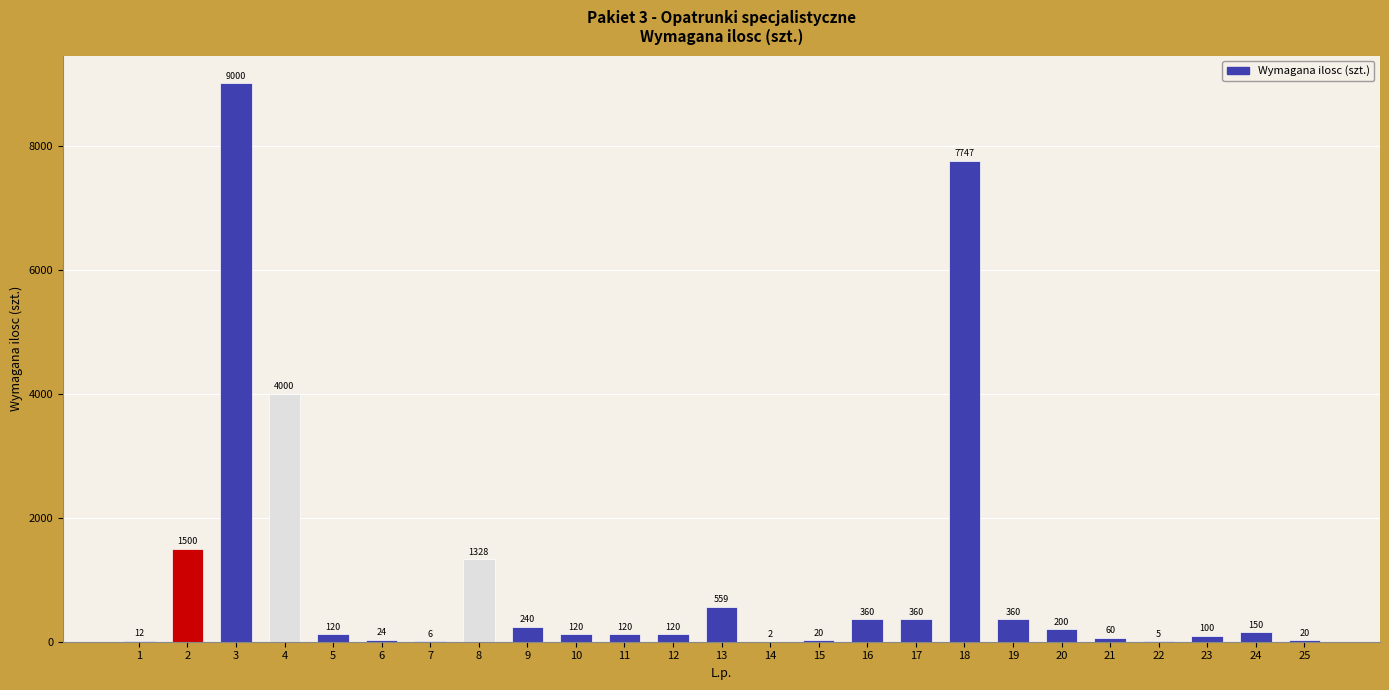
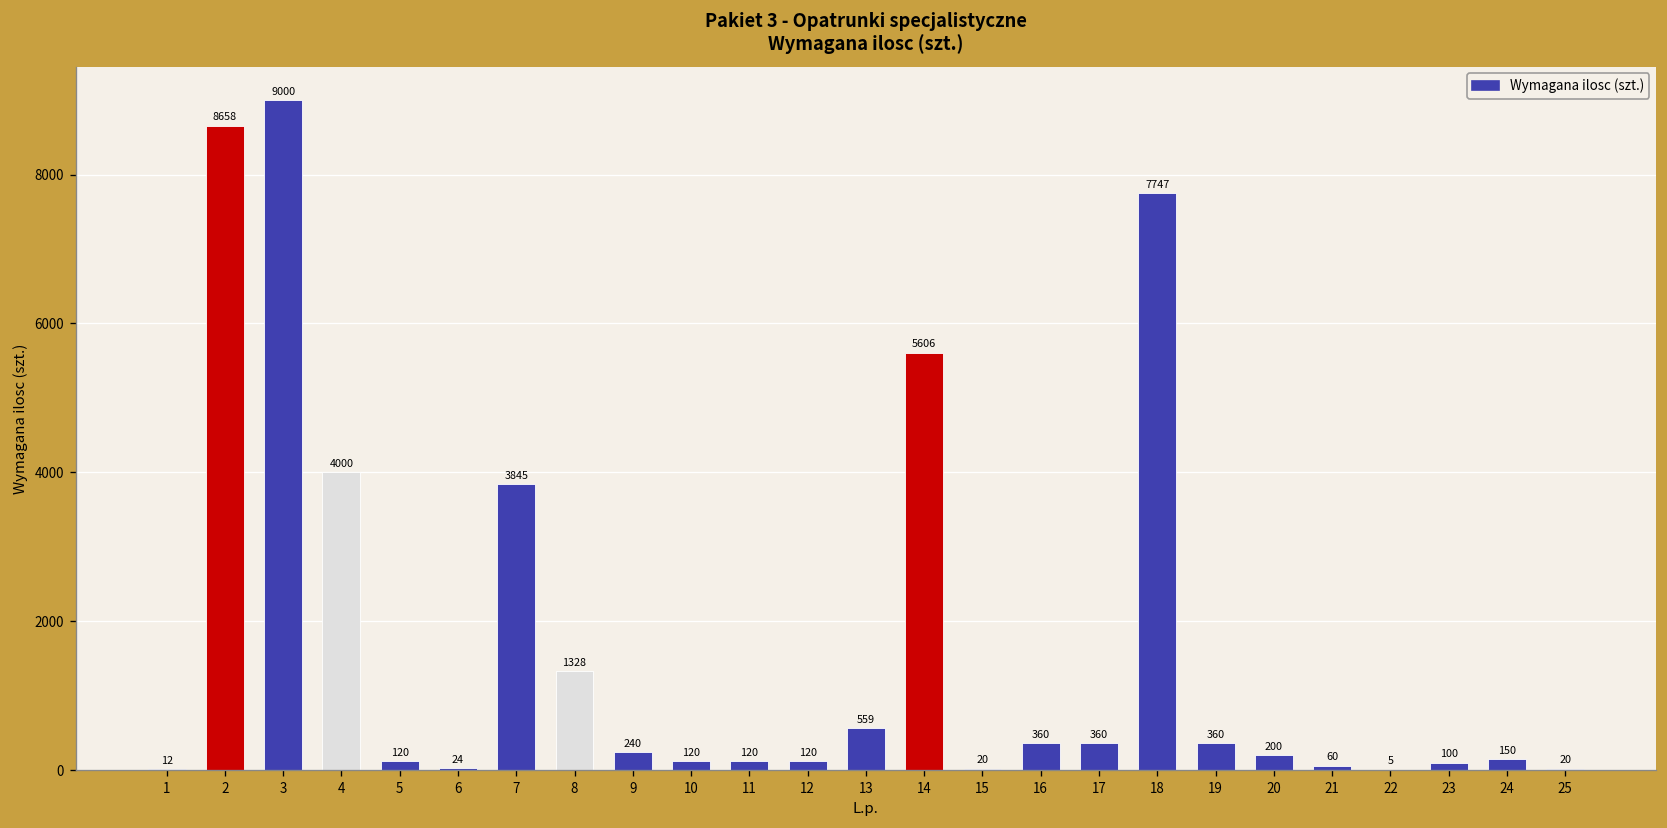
  {
    "1": 12,
-   "2": 1500,
+   "2": 8658,
    "3": 9000,
    "4": 4000,
    "5": 120,
    "6": 24,
-   "7": 6,
+   "7": 3845,
    "8": 1328,
    "9": 240,
    "10": 120,
    "11": 120,
    "12": 120,
    "13": 559,
-   "14": 2,
+   "14": 5606,
    "15": 20,
    "16": 360,
    "17": 360,
    "18": 7747,
    "19": 360,
    "20": 200,
    "21": 60,
    "22": 5,
    "23": 100,
    "24": 150,
    "25": 20
  }
